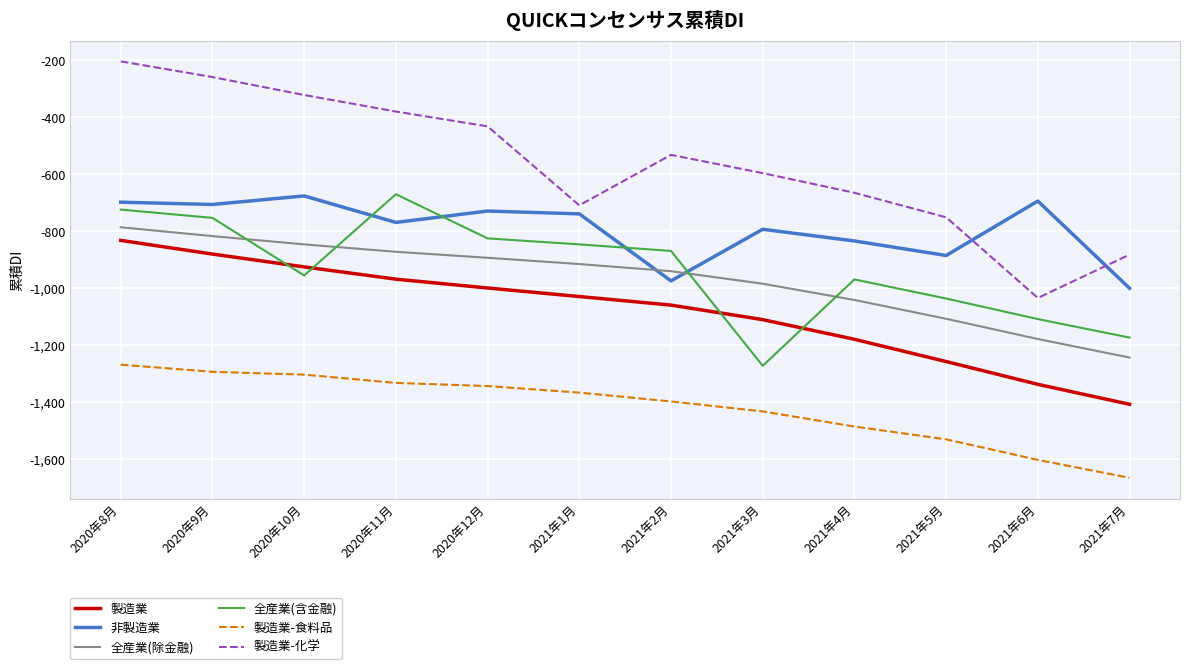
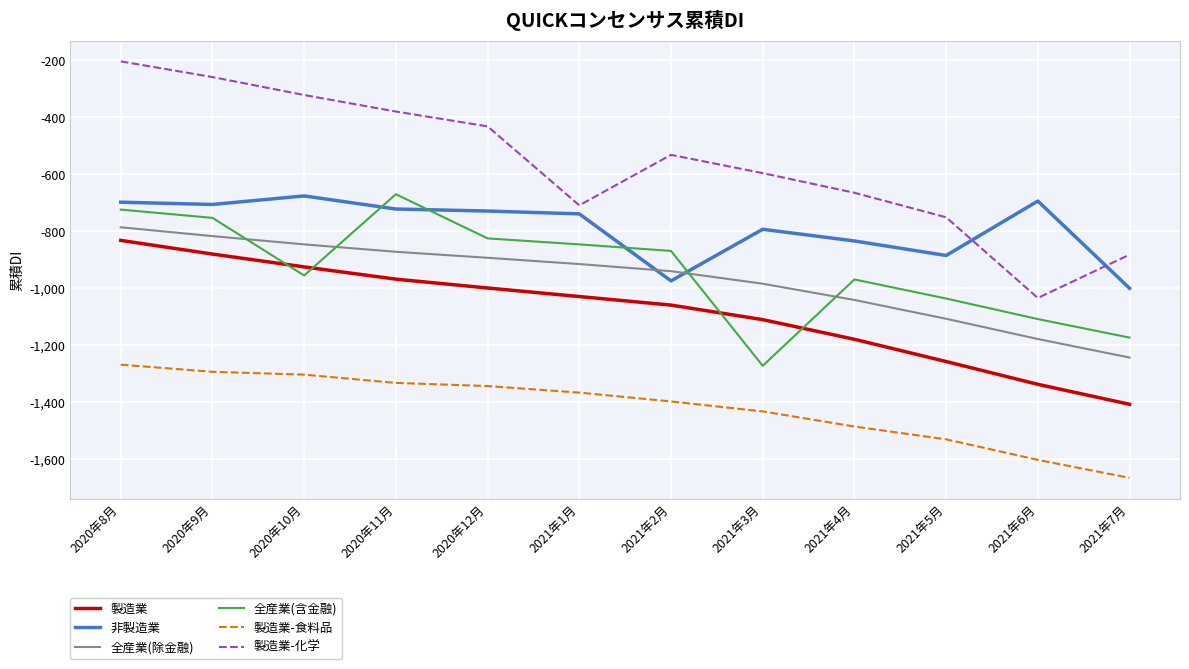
  {
    "製造業": {
      "2020年8月": "-830",
      "2020年9月": "-880",
      "2020年10月": "-930",
      "2020年11月": "-970",
      "2020年12月": "-1,000",
      "2021年1月": "-1,030",
      "2021年2月": "-1,060",
      "2021年3月": "-1,110",
      "2021年4月": "-1,180",
      "2021年5月": "-1,260",
      "2021年6月": "-1,340",
      "2021年7月": "-1,410"
    },
    "非製造業": {
      "2020年8月": "-700",
      "2020年9月": "-710",
      "2020年10月": "-680",
-     "2020年11月": "-770",
+     "2020年11月": "-720",
      "2020年12月": "-730",
      "2021年1月": "-740",
      "2021年2月": "-970",
      "2021年3月": "-790",
      "2021年4月": "-830",
      "2021年5月": "-890",
      "2021年6月": "-690",
      "2021年7月": "-1,000"
    },
    "全産業(除金融)": {
      "2020年8月": "-790",
      "2020年9月": "-820",
      "2020年10月": "-850",
      "2020年11月": "-870",
      "2020年12月": "-890",
      "2021年1月": "-920",
      "2021年2月": "-940",
      "2021年3月": "-980",
      "2021年4月": "-1,040",
      "2021年5月": "-1,110",
      "2021年6月": "-1,180",
      "2021年7月": "-1,240"
    },
    "全産業(含金融)": {
      "2020年8月": "-720",
      "2020年9月": "-750",
      "2020年10月": "-960",
      "2020年11月": "-670",
      "2020年12月": "-830",
      "2021年1月": "-850",
      "2021年2月": "-870",
      "2021年3月": "-1,270",
      "2021年4月": "-970",
      "2021年5月": "-1,040",
      "2021年6月": "-1,110",
      "2021年7月": "-1,170"
    },
    "製造業-食料品": {
      "2020年8月": "-1,270",
      "2020年9月": "-1,290",
      "2020年10月": "-1,300",
      "2020年11月": "-1,330",
      "2020年12月": "-1,340",
      "2021年1月": "-1,370",
      "2021年2月": "-1,400",
      "2021年3月": "-1,430",
      "2021年4月": "-1,490",
      "2021年5月": "-1,530",
      "2021年6月": "-1,600",
      "2021年7月": "-1,670"
    },
    "製造業-化学": {
      "2020年8月": "-200",
      "2020年9月": "-260",
      "2020年10月": "-320",
      "2020年11月": "-380",
      "2020年12月": "-430",
      "2021年1月": "-710",
      "2021年2月": "-530",
      "2021年3月": "-600",
      "2021年4月": "-670",
      "2021年5月": "-750",
      "2021年6月": "-1,030",
      "2021年7月": "-880"
    }
  }
